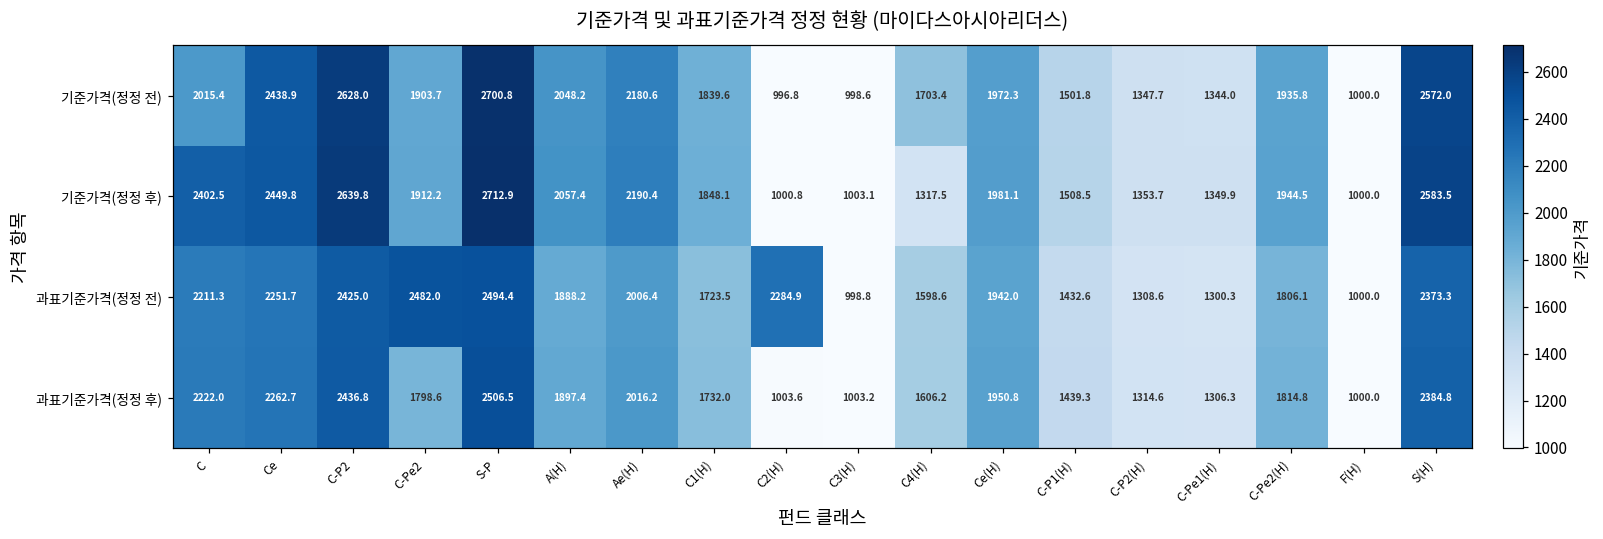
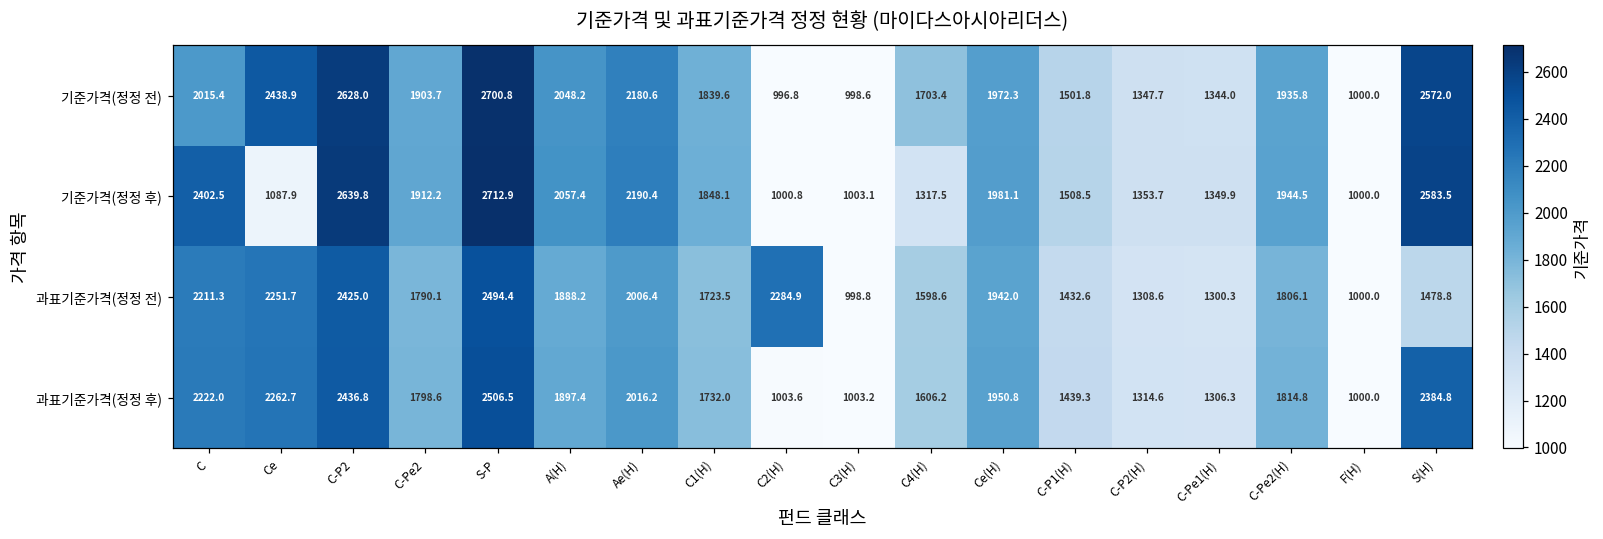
  {
    "기준가격(정정 전)": {
      "C": 2015.4,
      "Ce": 2438.9,
      "C-P2": 2628.0,
      "C-Pe2": 1903.7,
      "S-P": 2700.8,
      "A(H)": 2048.2,
      "Ae(H)": 2180.6,
      "C1(H)": 1839.6,
      "C2(H)": 996.8,
      "C3(H)": 998.6,
      "C4(H)": 1703.4,
      "Ce(H)": 1972.3,
      "C-P1(H)": 1501.8,
      "C-P2(H)": 1347.7,
      "C-Pe1(H)": 1344.0,
      "C-Pe2(H)": 1935.8,
      "F(H)": 1000.0,
      "S(H)": 2572.0
    },
    "기준가격(정정 후)": {
      "C": 2402.5,
-     "Ce": 2449.8,
+     "Ce": 1087.9,
      "C-P2": 2639.8,
      "C-Pe2": 1912.2,
      "S-P": 2712.9,
      "A(H)": 2057.4,
      "Ae(H)": 2190.4,
      "C1(H)": 1848.1,
      "C2(H)": 1000.8,
      "C3(H)": 1003.1,
      "C4(H)": 1317.5,
      "Ce(H)": 1981.1,
      "C-P1(H)": 1508.5,
      "C-P2(H)": 1353.7,
      "C-Pe1(H)": 1349.9,
      "C-Pe2(H)": 1944.5,
      "F(H)": 1000.0,
      "S(H)": 2583.5
    },
    "과표기준가격(정정 전)": {
      "C": 2211.3,
      "Ce": 2251.7,
      "C-P2": 2425.0,
-     "C-Pe2": 2482.0,
+     "C-Pe2": 1790.1,
      "S-P": 2494.4,
      "A(H)": 1888.2,
      "Ae(H)": 2006.4,
      "C1(H)": 1723.5,
      "C2(H)": 2284.9,
      "C3(H)": 998.8,
      "C4(H)": 1598.6,
      "Ce(H)": 1942.0,
      "C-P1(H)": 1432.6,
      "C-P2(H)": 1308.6,
      "C-Pe1(H)": 1300.3,
      "C-Pe2(H)": 1806.1,
      "F(H)": 1000.0,
-     "S(H)": 2373.3
+     "S(H)": 1478.8
    },
    "과표기준가격(정정 후)": {
      "C": 2222.0,
      "Ce": 2262.7,
      "C-P2": 2436.8,
      "C-Pe2": 1798.6,
      "S-P": 2506.5,
      "A(H)": 1897.4,
      "Ae(H)": 2016.2,
      "C1(H)": 1732.0,
      "C2(H)": 1003.6,
      "C3(H)": 1003.2,
      "C4(H)": 1606.2,
      "Ce(H)": 1950.8,
      "C-P1(H)": 1439.3,
      "C-P2(H)": 1314.6,
      "C-Pe1(H)": 1306.3,
      "C-Pe2(H)": 1814.8,
      "F(H)": 1000.0,
      "S(H)": 2384.8
    }
  }
